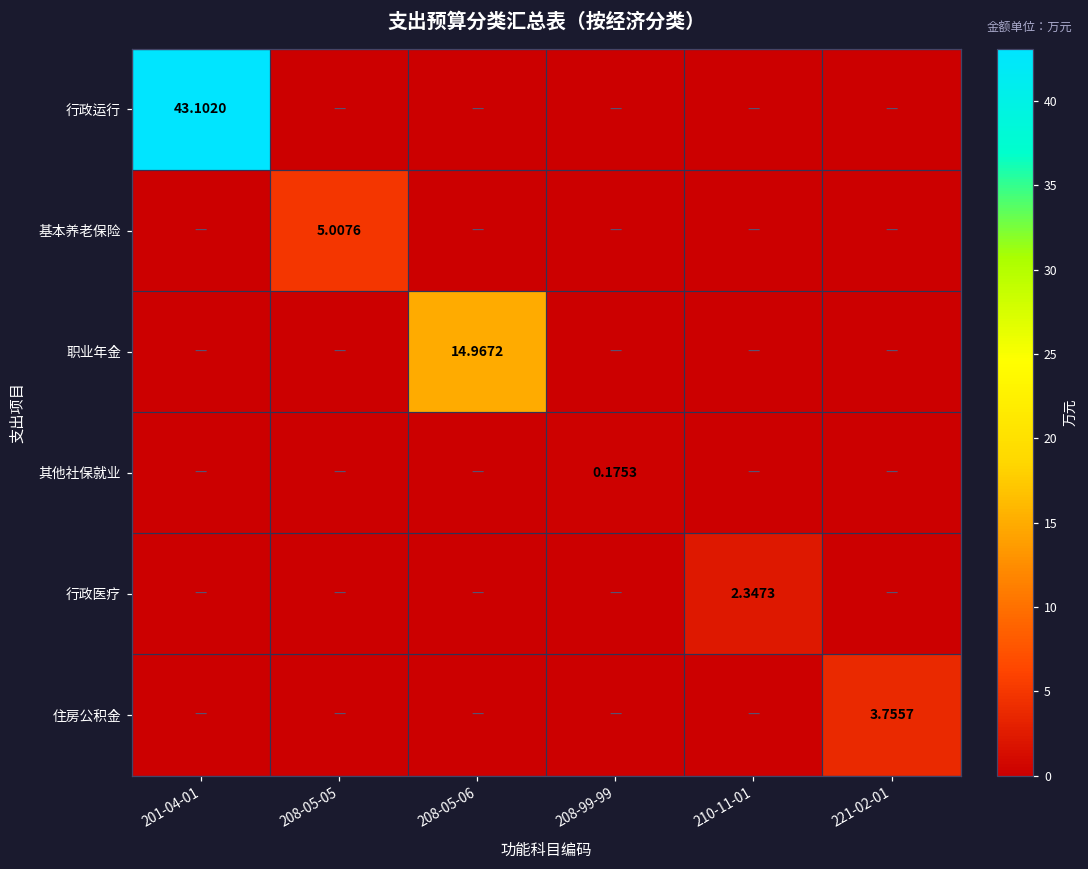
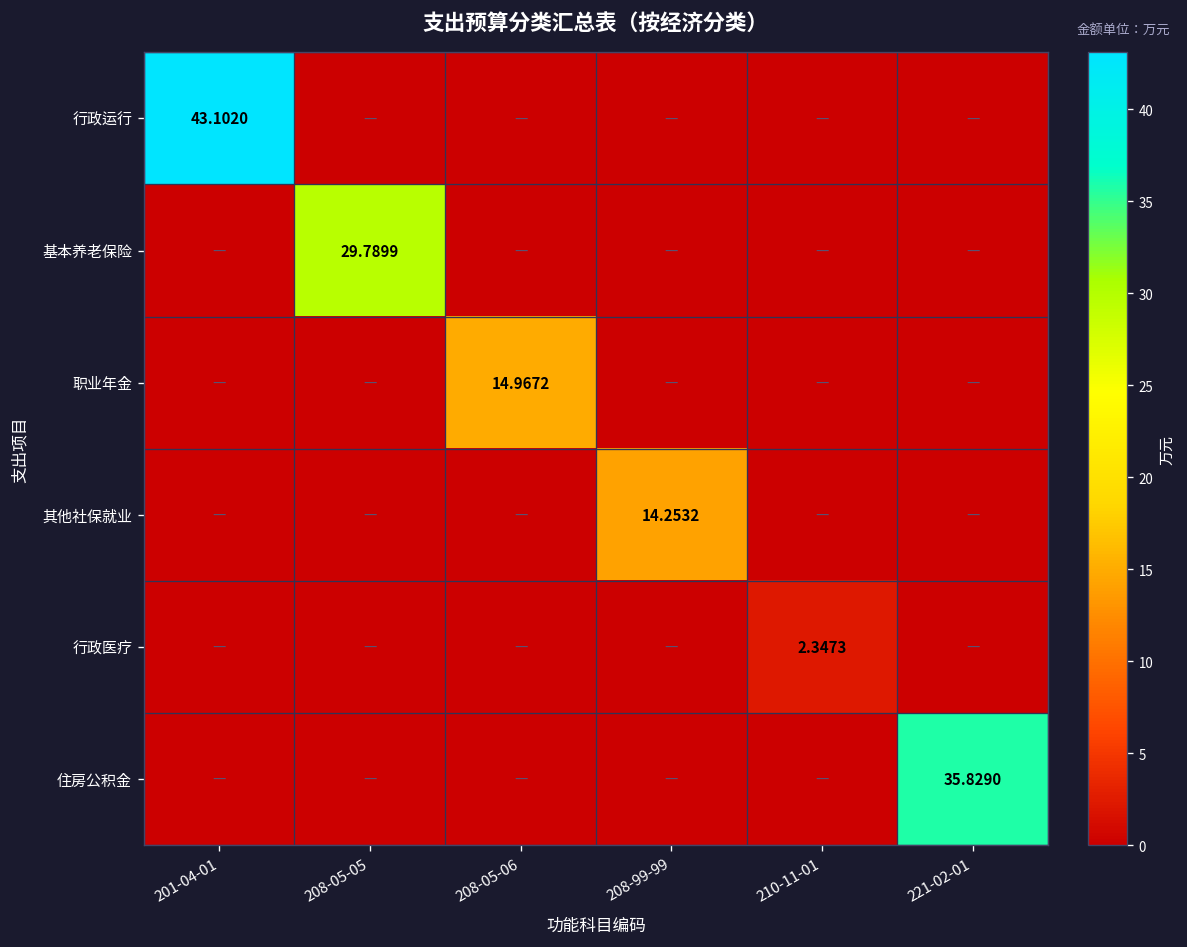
  {
    "行政运行": {
      "201-04-01": 43.1020
    },
    "基本养老保险": {
-     "208-05-05": 5.0076
+     "208-05-05": 29.7899
    },
    "职业年金": {
      "208-05-06": 14.9672
    },
    "其他社保就业": {
-     "208-99-99": 0.1753
+     "208-99-99": 14.2532
    },
    "行政医疗": {
      "210-11-01": 2.3473
    },
    "住房公积金": {
-     "221-02-01": 3.7557
+     "221-02-01": 35.8290
    }
  }
